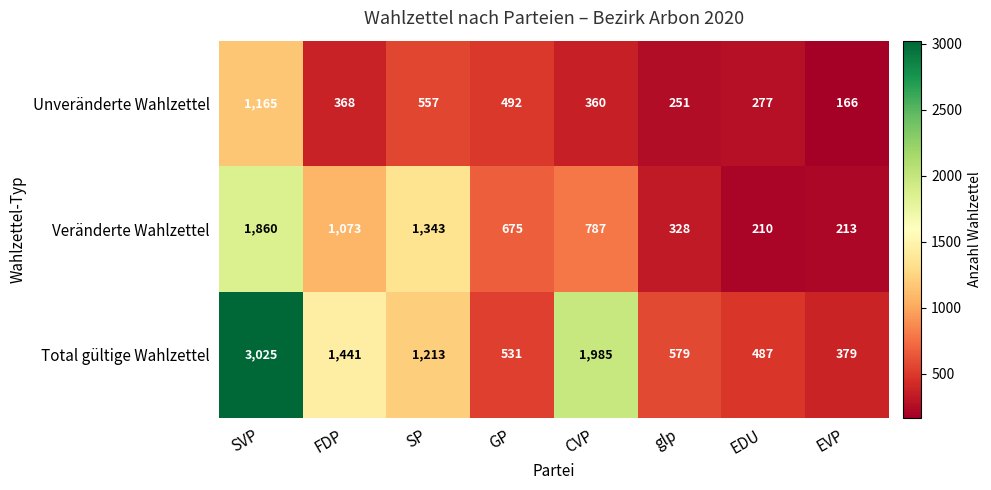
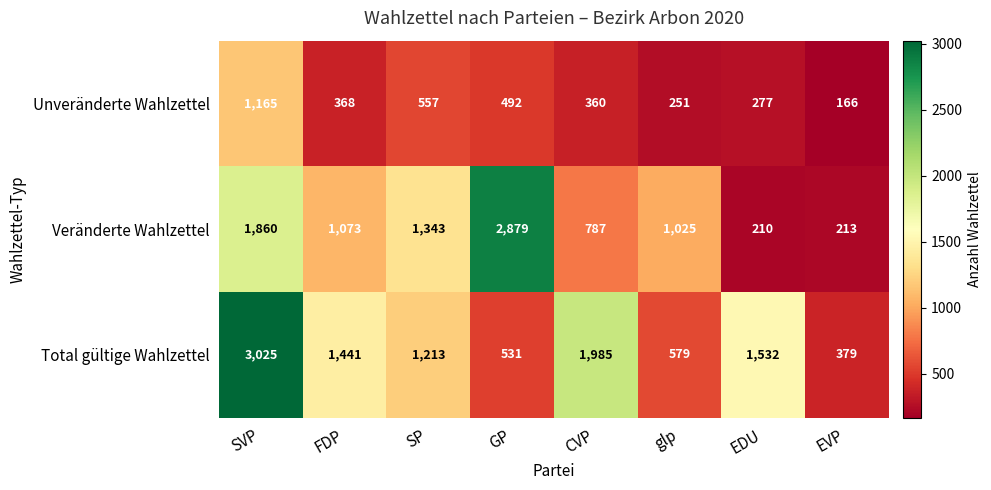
  {
    "Unveränderte Wahlzettel": {
      "SVP": "1,165",
      "FDP": "368",
      "SP": "557",
      "GP": "492",
      "CVP": "360",
      "glp": "251",
      "EDU": "277",
      "EVP": "166"
    },
    "Veränderte Wahlzettel": {
      "SVP": "1,860",
      "FDP": "1,073",
      "SP": "1,343",
-     "GP": "675",
+     "GP": "2,879",
      "CVP": "787",
-     "glp": "328",
+     "glp": "1,025",
      "EDU": "210",
      "EVP": "213"
    },
    "Total gültige Wahlzettel": {
      "SVP": "3,025",
      "FDP": "1,441",
      "SP": "1,213",
      "GP": "531",
      "CVP": "1,985",
      "glp": "579",
-     "EDU": "487",
+     "EDU": "1,532",
      "EVP": "379"
    }
  }
